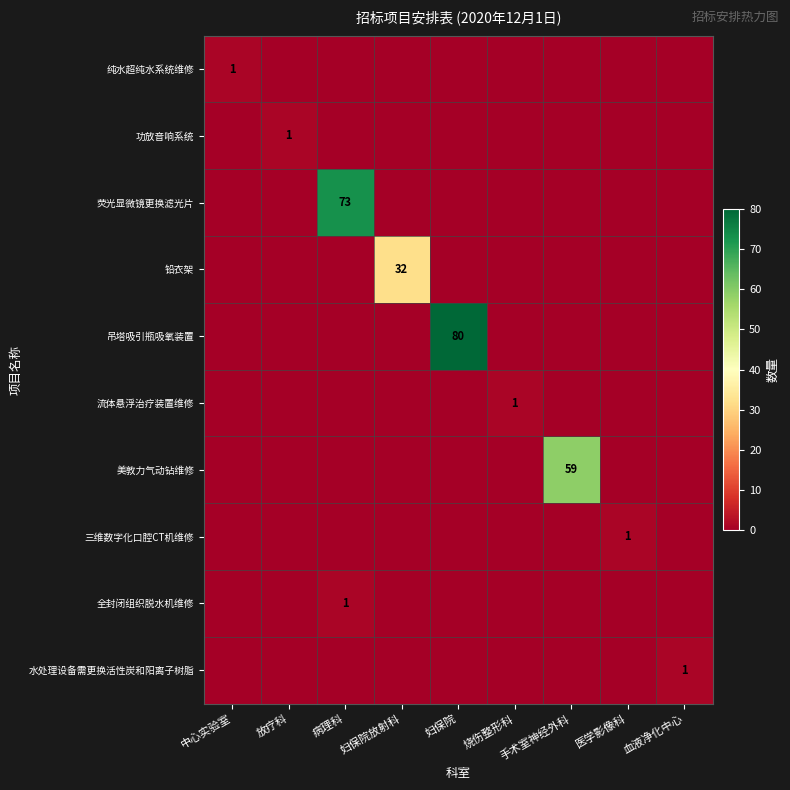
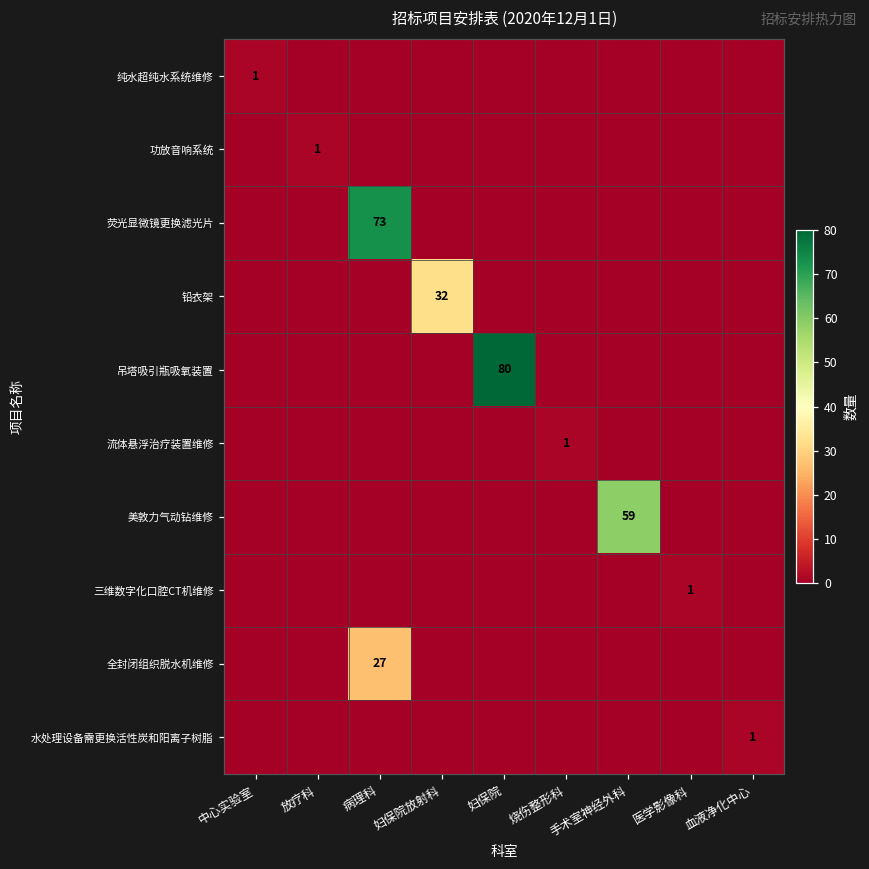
  {
    "纯水超纯水系统维修": {
      "中心实验室": 1
    },
    "功放音响系统": {
      "放疗科": 1
    },
    "荧光显微镜更换滤光片": {
      "病理科": 73
    },
    "铅衣架": {
      "妇保院放射科": 32
    },
    "吊塔吸引瓶吸氧装置": {
      "妇保院": 80
    },
    "流体悬浮治疗装置维修": {
      "烧伤整形科": 1
    },
    "美敦力气动钻维修": {
      "手术室神经外科": 59
    },
    "三维数字化口腔CT机维修": {
      "医学影像科": 1
    },
    "全封闭组织脱水机维修": {
-     "病理科": 1
+     "病理科": 27
    },
    "水处理设备需更换活性炭和阳离子树脂": {
      "血液净化中心": 1
    }
  }
